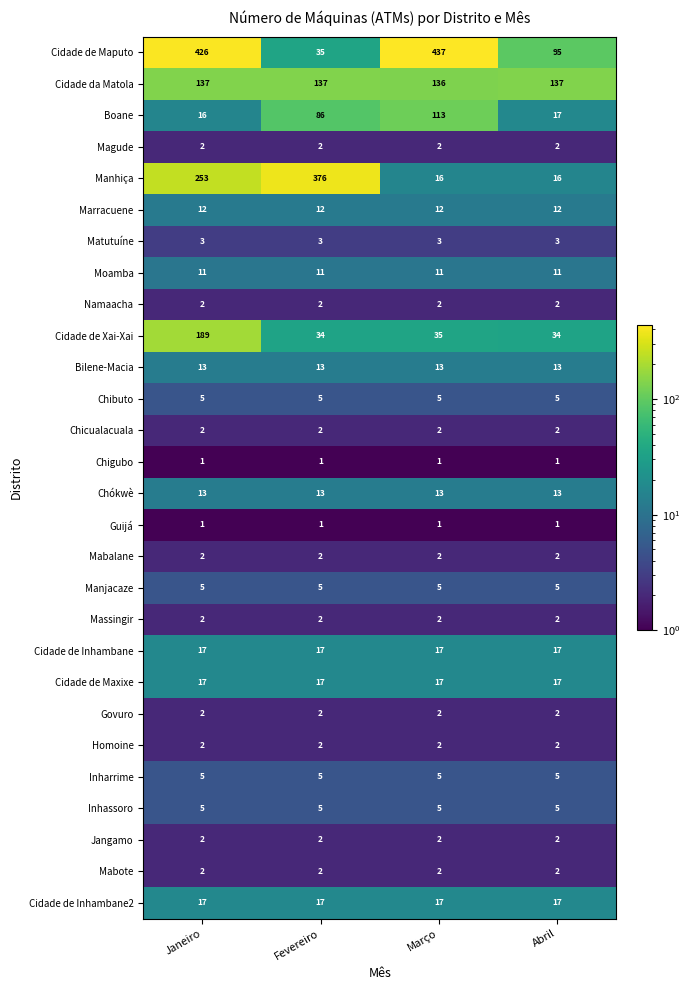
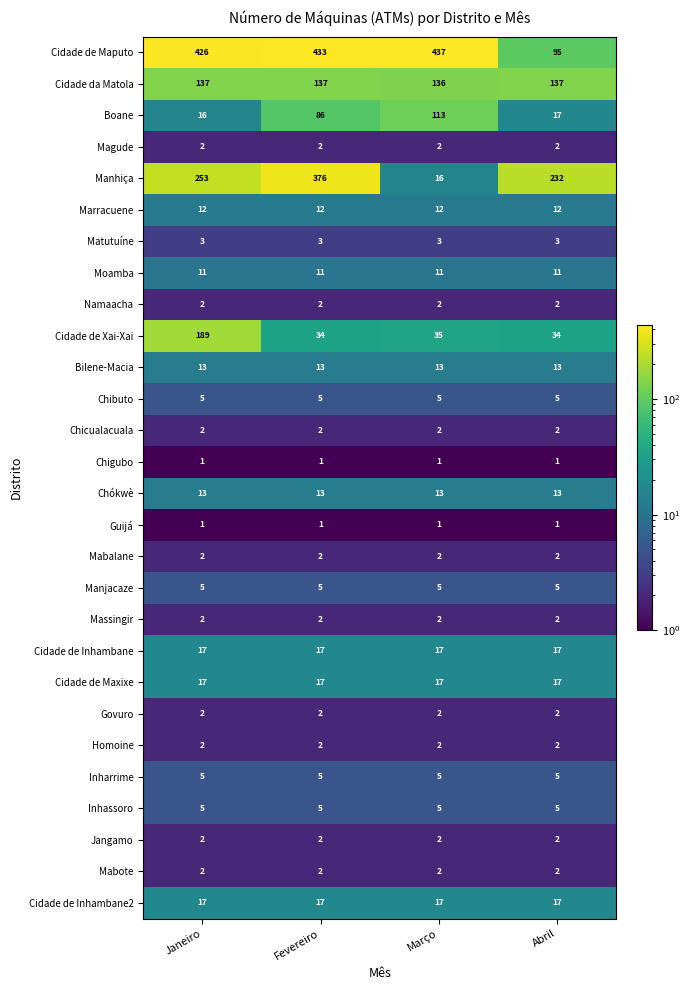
  {
    "Cidade de Maputo": {
      "Janeiro": 426,
-     "Fevereiro": 35,
+     "Fevereiro": 433,
      "Março": 437,
      "Abril": 95
    },
    "Cidade da Matola": {
      "Janeiro": 137,
      "Fevereiro": 137,
      "Março": 136,
      "Abril": 137
    },
    "Boane": {
      "Janeiro": 16,
      "Fevereiro": 86,
      "Março": 113,
      "Abril": 17
    },
    "Magude": {
      "Janeiro": 2,
      "Fevereiro": 2,
      "Março": 2,
      "Abril": 2
    },
    "Manhiça": {
      "Janeiro": 253,
      "Fevereiro": 376,
      "Março": 16,
-     "Abril": 16
+     "Abril": 232
    },
    "Marracuene": {
      "Janeiro": 12,
      "Fevereiro": 12,
      "Março": 12,
      "Abril": 12
    },
    "Matutuíne": {
      "Janeiro": 3,
      "Fevereiro": 3,
      "Março": 3,
      "Abril": 3
    },
    "Moamba": {
      "Janeiro": 11,
      "Fevereiro": 11,
      "Março": 11,
      "Abril": 11
    },
    "Namaacha": {
      "Janeiro": 2,
      "Fevereiro": 2,
      "Março": 2,
      "Abril": 2
    },
    "Cidade de Xai-Xai": {
      "Janeiro": 189,
      "Fevereiro": 34,
      "Março": 35,
      "Abril": 34
    },
    "Bilene-Macia": {
      "Janeiro": 13,
      "Fevereiro": 13,
      "Março": 13,
      "Abril": 13
    },
    "Chibuto": {
      "Janeiro": 5,
      "Fevereiro": 5,
      "Março": 5,
      "Abril": 5
    },
    "Chicualacuala": {
      "Janeiro": 2,
      "Fevereiro": 2,
      "Março": 2,
      "Abril": 2
    },
    "Chigubo": {
      "Janeiro": 1,
      "Fevereiro": 1,
      "Março": 1,
      "Abril": 1
    },
    "Chókwè": {
      "Janeiro": 13,
      "Fevereiro": 13,
      "Março": 13,
      "Abril": 13
    },
    "Guijá": {
      "Janeiro": 1,
      "Fevereiro": 1,
      "Março": 1,
      "Abril": 1
    },
    "Mabalane": {
      "Janeiro": 2,
      "Fevereiro": 2,
      "Março": 2,
      "Abril": 2
    },
    "Manjacaze": {
      "Janeiro": 5,
      "Fevereiro": 5,
      "Março": 5,
      "Abril": 5
    },
    "Massingir": {
      "Janeiro": 2,
      "Fevereiro": 2,
      "Março": 2,
      "Abril": 2
    },
    "Cidade de Inhambane": {
      "Janeiro": 17,
      "Fevereiro": 17,
      "Março": 17,
      "Abril": 17
    },
    "Cidade de Maxixe": {
      "Janeiro": 17,
      "Fevereiro": 17,
      "Março": 17,
      "Abril": 17
    },
    "Govuro": {
      "Janeiro": 2,
      "Fevereiro": 2,
      "Março": 2,
      "Abril": 2
    },
    "Homoine": {
      "Janeiro": 2,
      "Fevereiro": 2,
      "Março": 2,
      "Abril": 2
    },
    "Inharrime": {
      "Janeiro": 5,
      "Fevereiro": 5,
      "Março": 5,
      "Abril": 5
    },
    "Inhassoro": {
      "Janeiro": 5,
      "Fevereiro": 5,
      "Março": 5,
      "Abril": 5
    },
    "Jangamo": {
      "Janeiro": 2,
      "Fevereiro": 2,
      "Março": 2,
      "Abril": 2
    },
    "Mabote": {
      "Janeiro": 2,
      "Fevereiro": 2,
      "Março": 2,
      "Abril": 2
    },
    "Cidade de Inhambane2": {
      "Janeiro": 17,
      "Fevereiro": 17,
      "Março": 17,
      "Abril": 17
    }
  }
